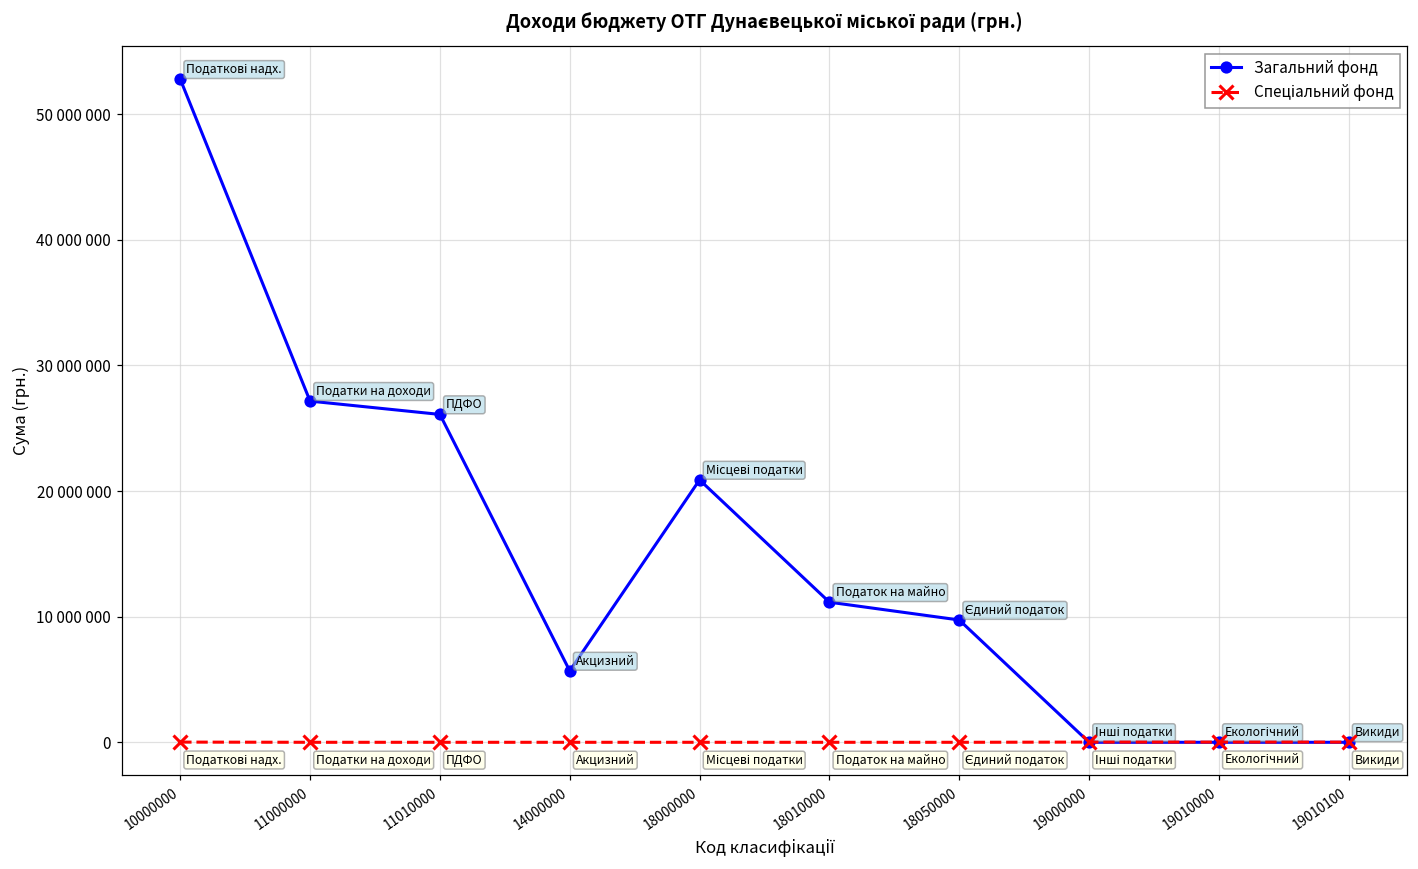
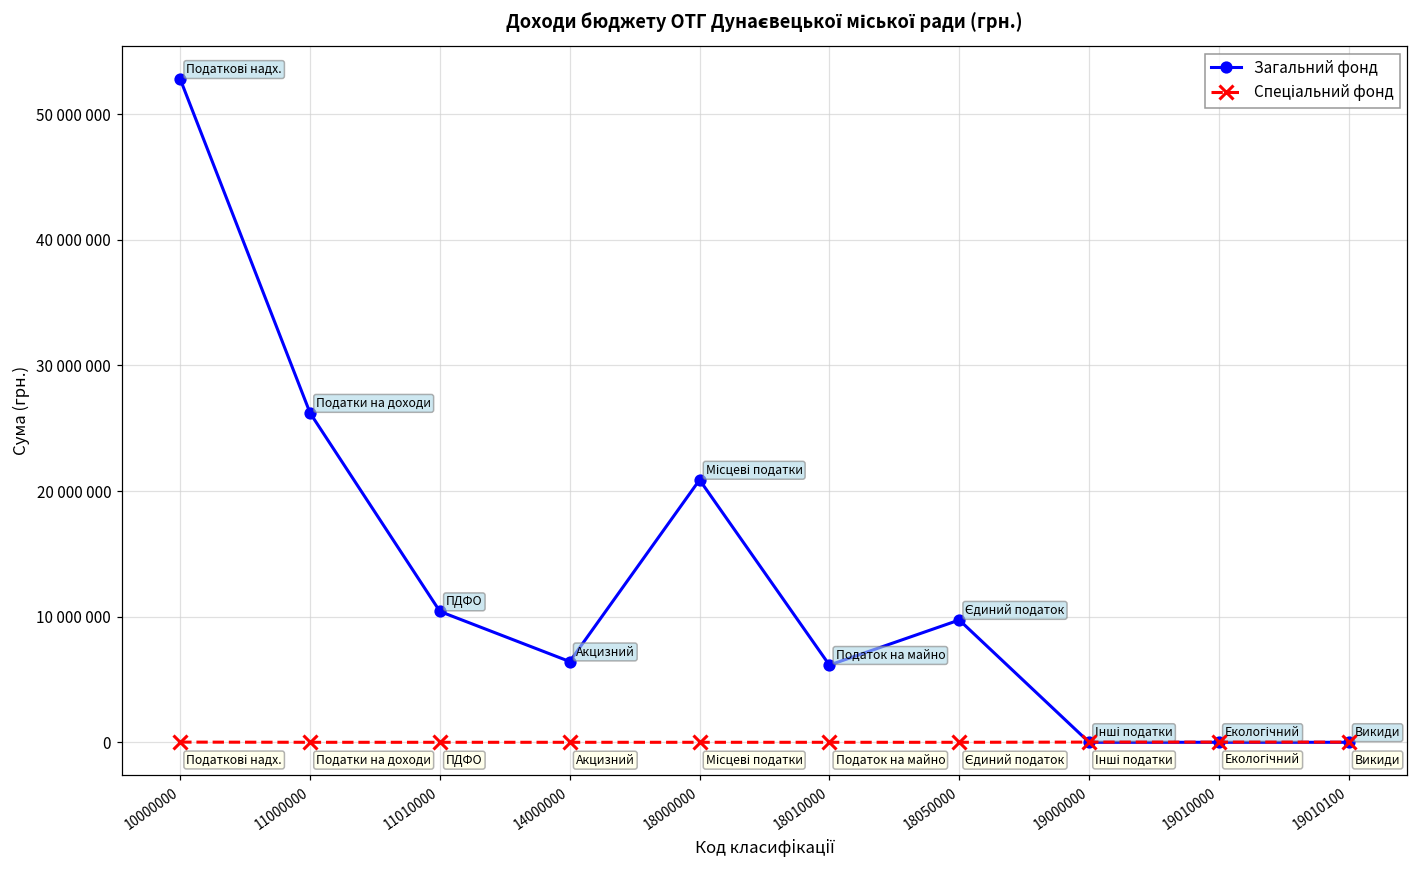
  {
    "Загальний фонд": {
      "10000000": 52800000,
-     "11000000": 27200000,
-     "11010000": 26100000,
-     "14000000": 5700000,
+     "11000000": 26200000,
+     "11010000": 10400000,
+     "14000000": 6400000,
      "18000000": 20900000,
-     "18010000": 11200000,
+     "18010000": 6100000,
      "18050000": 9700000
    },
    "Спеціальний фонд": {
      "10000000": 0,
      "11000000": 0,
      "11010000": 0,
      "14000000": 0,
      "18000000": 0,
      "18010000": 0,
      "18050000": 0
    }
  }
